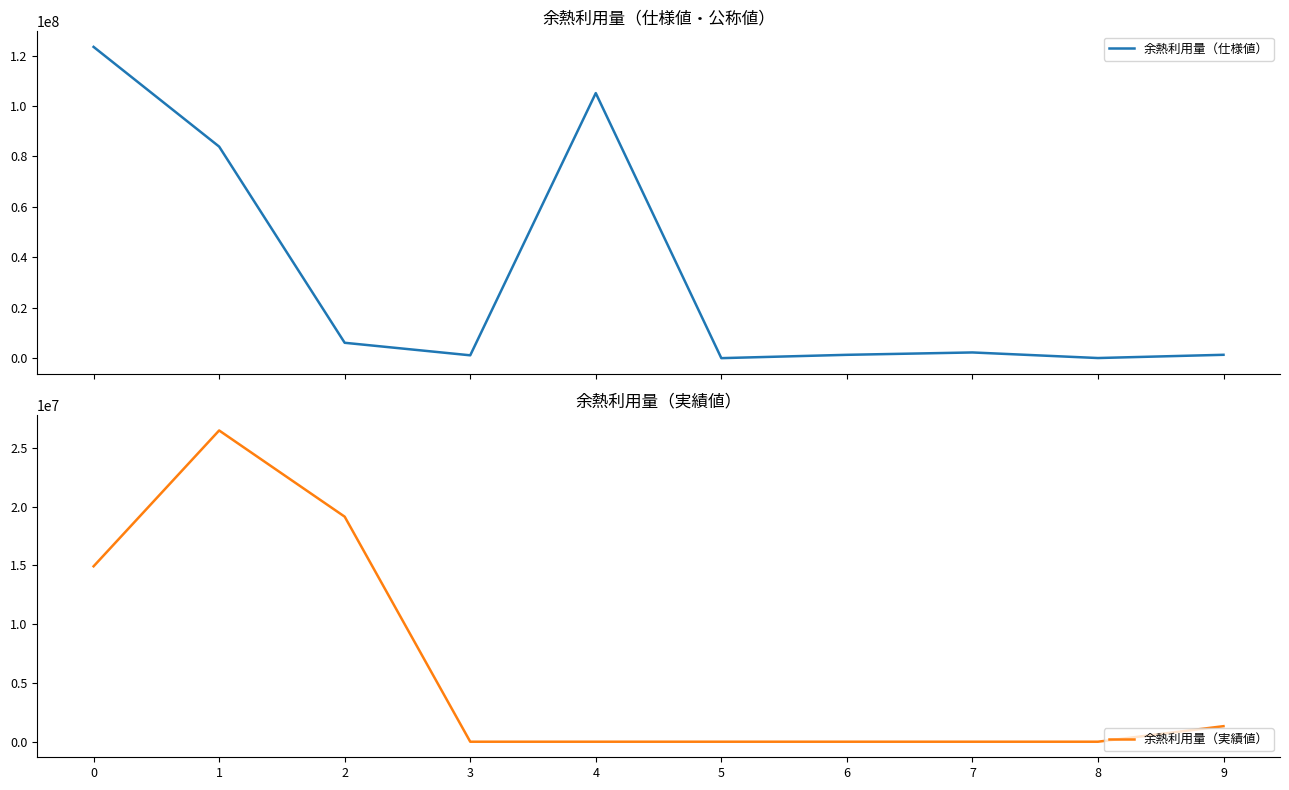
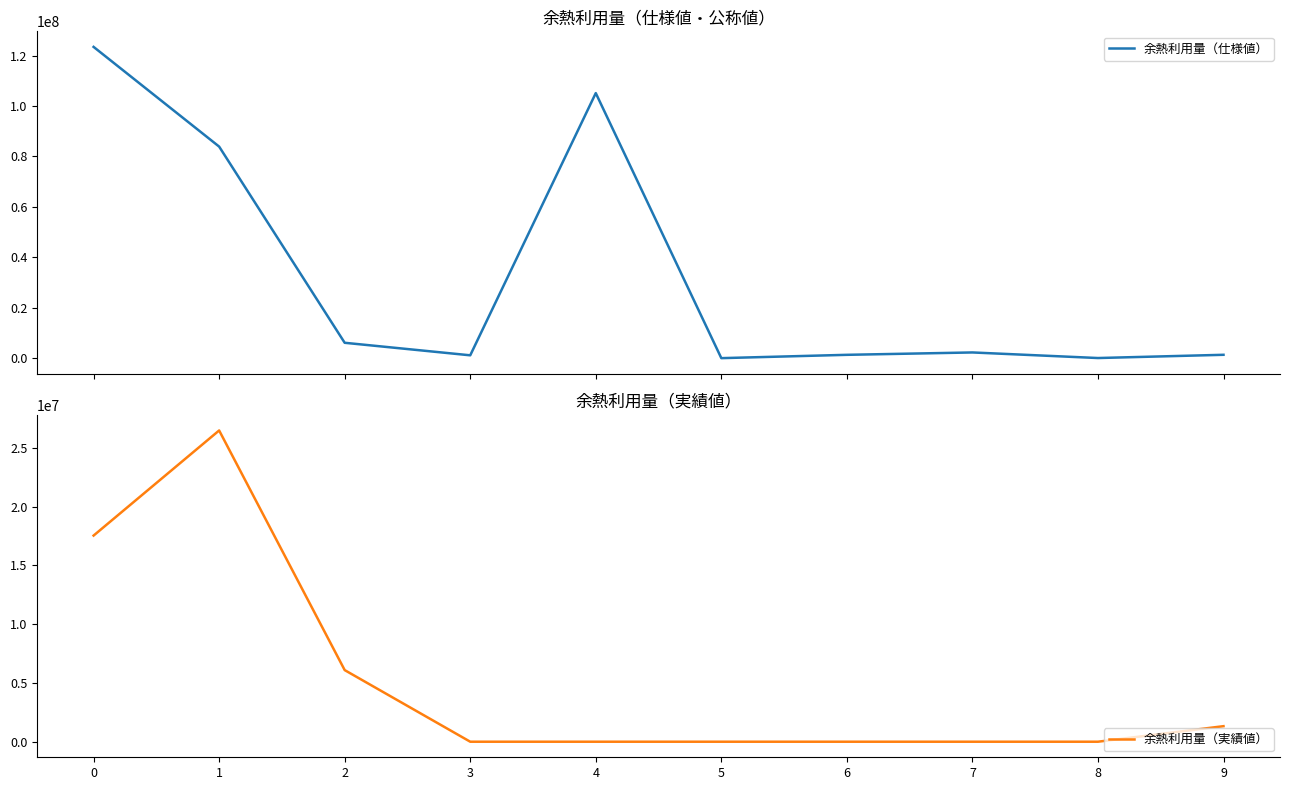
  {
    "余熱利用量（実績値）": {
-     "0": 14900000,
+     "0": 17500000,
      "1": 26500000,
-     "2": 19100000,
+     "2": 6100000,
      "3": 0,
      "4": 0,
      "5": 0,
      "6": 0,
      "7": 0,
      "8": 0,
      "9": 1300000
    }
  }
